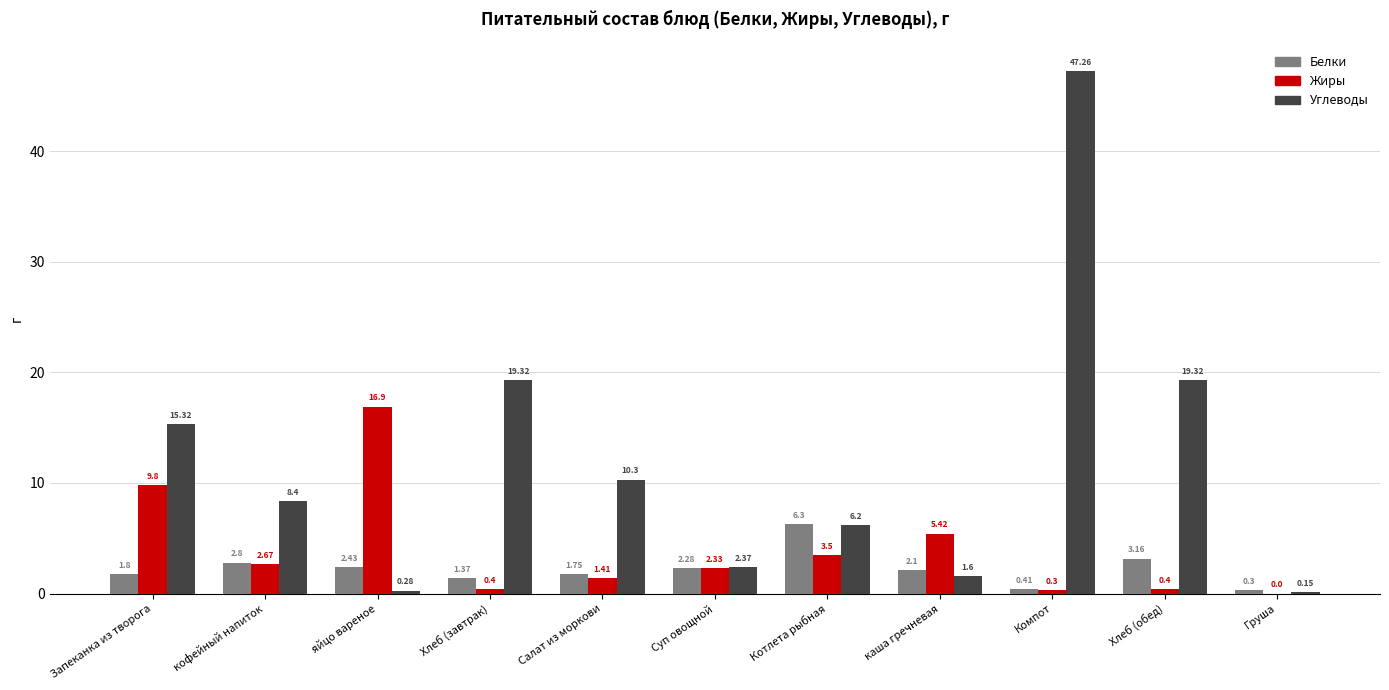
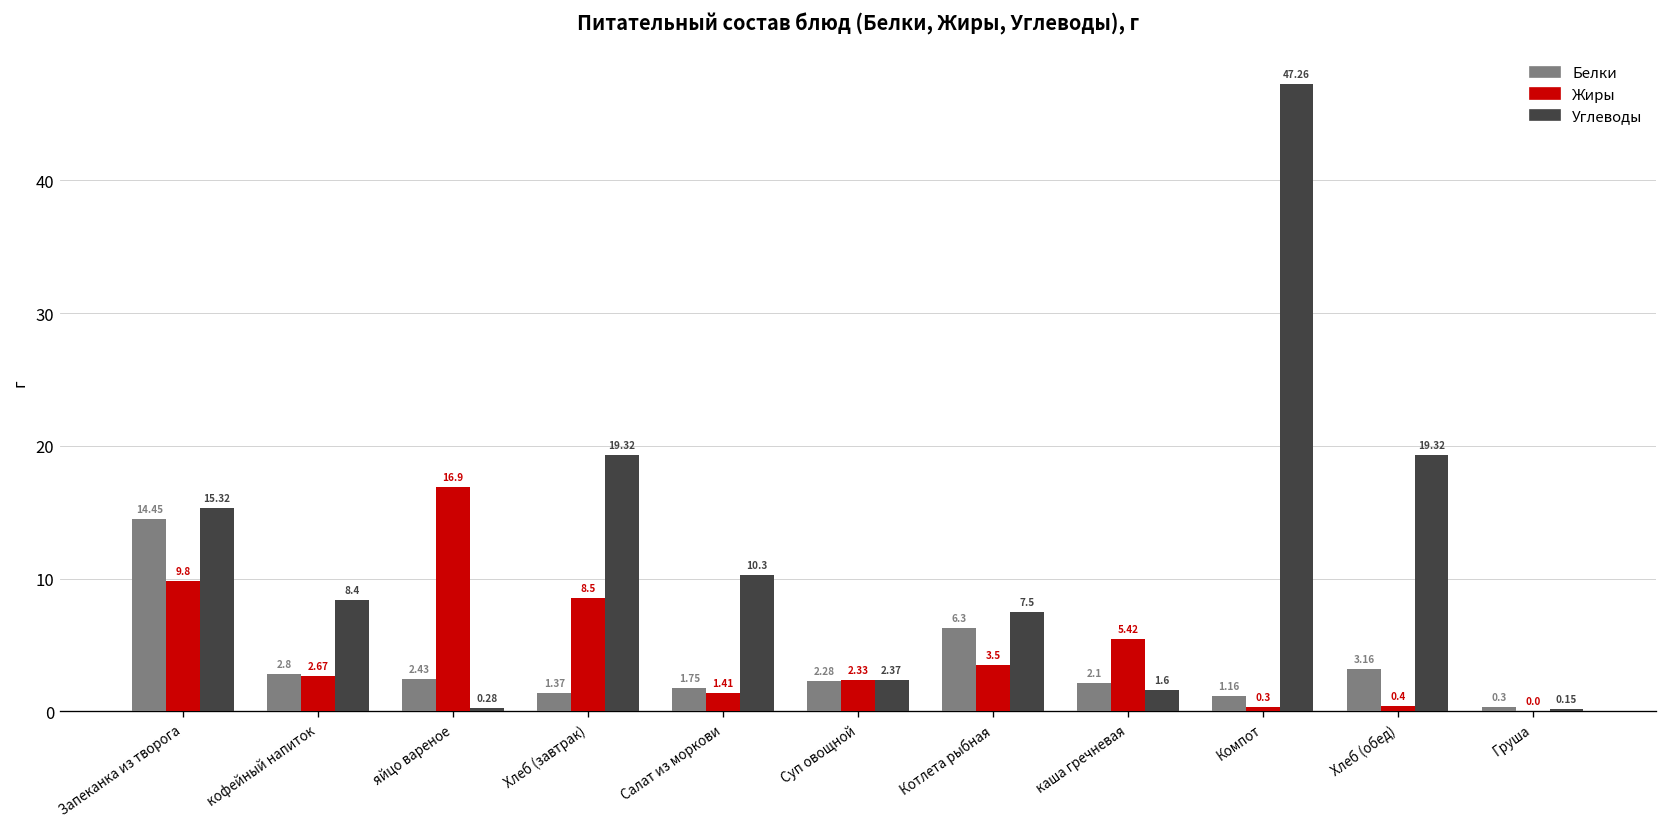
  {
    "Белки": {
-     "Запеканка из творога": 1.8,
+     "Запеканка из творога": 14.45,
      "кофейный напиток": 2.8,
      "яйцо вареное": 2.43,
      "Хлеб (завтрак)": 1.37,
      "Салат из моркови": 1.75,
      "Суп овощной": 2.28,
      "Котлета рыбная": 6.3,
      "каша гречневая": 2.1,
-     "Компот": 0.41,
+     "Компот": 1.16,
      "Хлеб (обед)": 3.16,
      "Груша": 0.3
    },
    "Жиры": {
      "Запеканка из творога": 9.8,
      "кофейный напиток": 2.67,
      "яйцо вареное": 16.9,
-     "Хлеб (завтрак)": 0.4,
+     "Хлеб (завтрак)": 8.5,
      "Салат из моркови": 1.41,
      "Суп овощной": 2.33,
      "Котлета рыбная": 3.5,
      "каша гречневая": 5.42,
      "Компот": 0.3,
      "Хлеб (обед)": 0.4,
      "Груша": 0.0
    },
    "Углеводы": {
      "Запеканка из творога": 15.32,
      "кофейный напиток": 8.4,
      "яйцо вареное": 0.28,
      "Хлеб (завтрак)": 19.32,
      "Салат из моркови": 10.3,
      "Суп овощной": 2.37,
-     "Котлета рыбная": 6.2,
+     "Котлета рыбная": 7.5,
      "каша гречневая": 1.6,
      "Компот": 47.26,
      "Хлеб (обед)": 19.32,
      "Груша": 0.15
    }
  }
